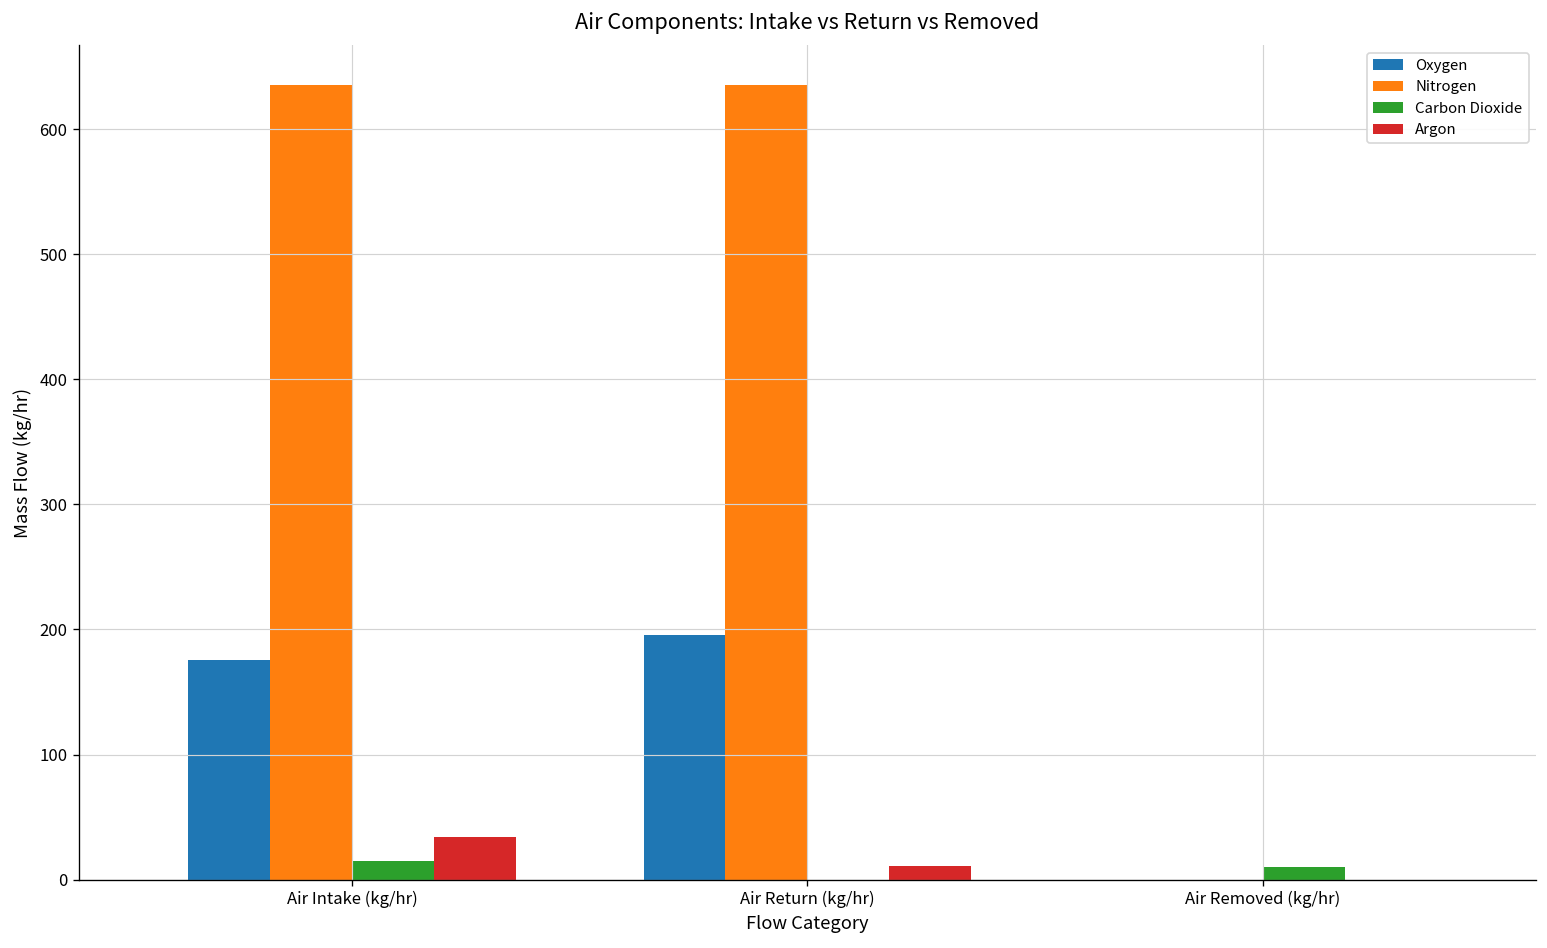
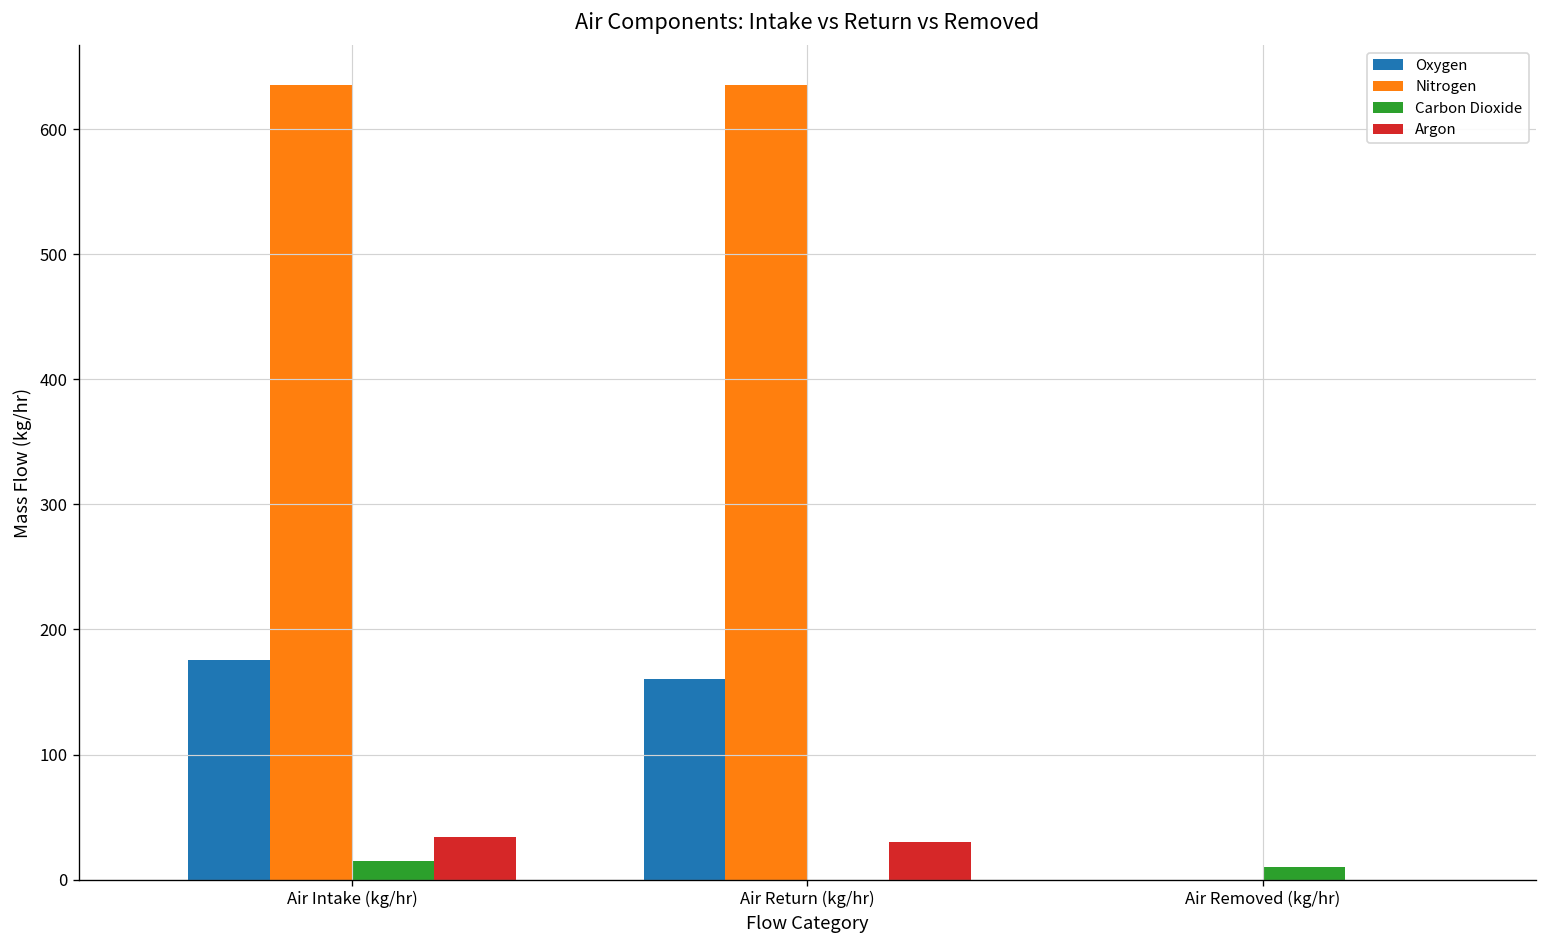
  {
    "Oxygen": {
      "Air Intake (kg/hr)": 175,
-     "Air Return (kg/hr)": 195,
+     "Air Return (kg/hr)": 160,
      "Air Removed (kg/hr)": 0
    },
    "Nitrogen": {
      "Air Intake (kg/hr)": 635,
      "Air Return (kg/hr)": 635,
      "Air Removed (kg/hr)": 0
    },
    "Carbon Dioxide": {
      "Air Intake (kg/hr)": 15,
      "Air Removed (kg/hr)": 10
    },
    "Argon": {
      "Air Intake (kg/hr)": 34,
-     "Air Return (kg/hr)": 11,
+     "Air Return (kg/hr)": 30,
      "Air Removed (kg/hr)": 0
    }
  }
